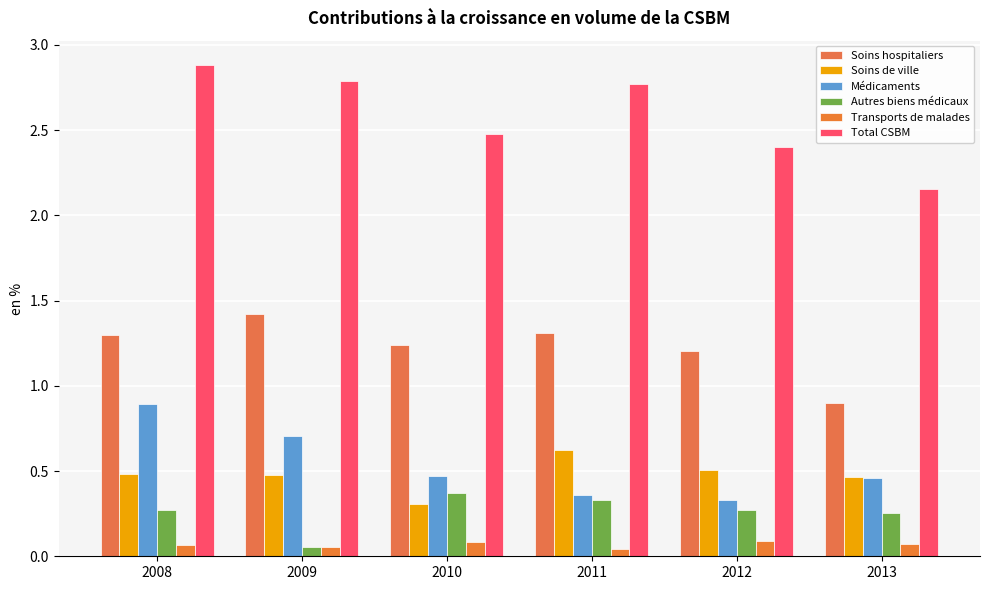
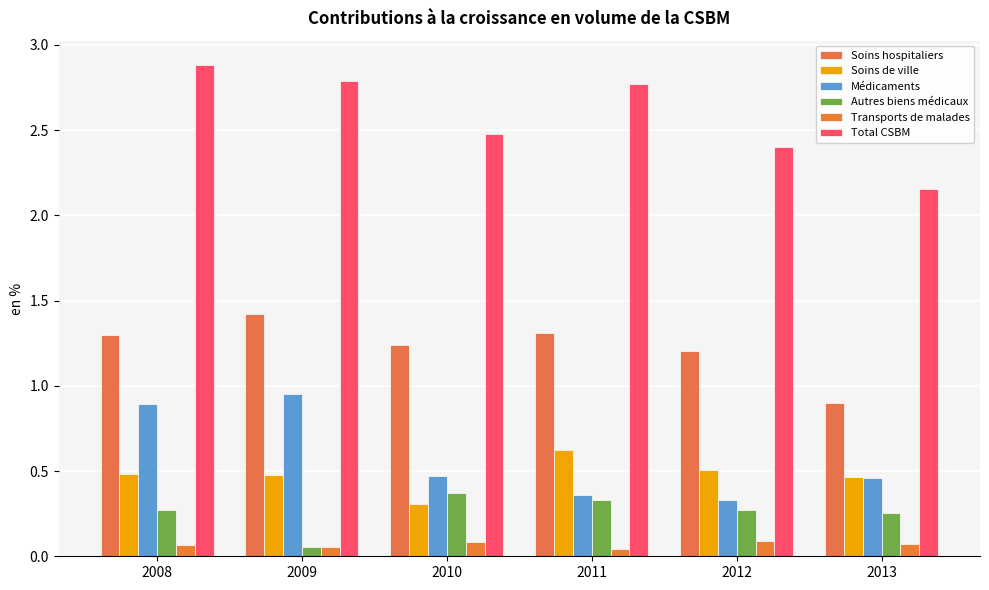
  {
    "Soins de ville": {
      "2008": 0.49,
      "2009": 0.48,
      "2010": 0.31,
      "2011": 0.62,
      "2012": 0.51,
      "2013": 0.47
    },
    "Médicaments": {
      "2008": 0.90,
-     "2009": 0.70,
+     "2009": 0.95,
      "2010": 0.47,
      "2011": 0.36,
      "2012": 0.33,
      "2013": 0.46
    },
    "Autres biens médicaux": {
      "2008": 0.27,
      "2009": 0.05,
      "2010": 0.37,
      "2011": 0.33,
      "2012": 0.27,
      "2013": 0.26
    }
  }
